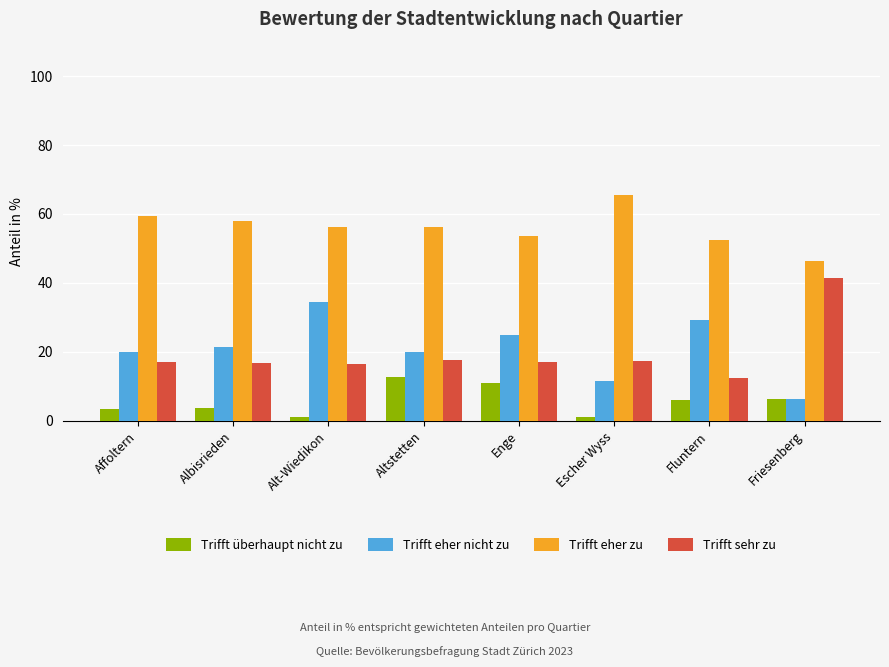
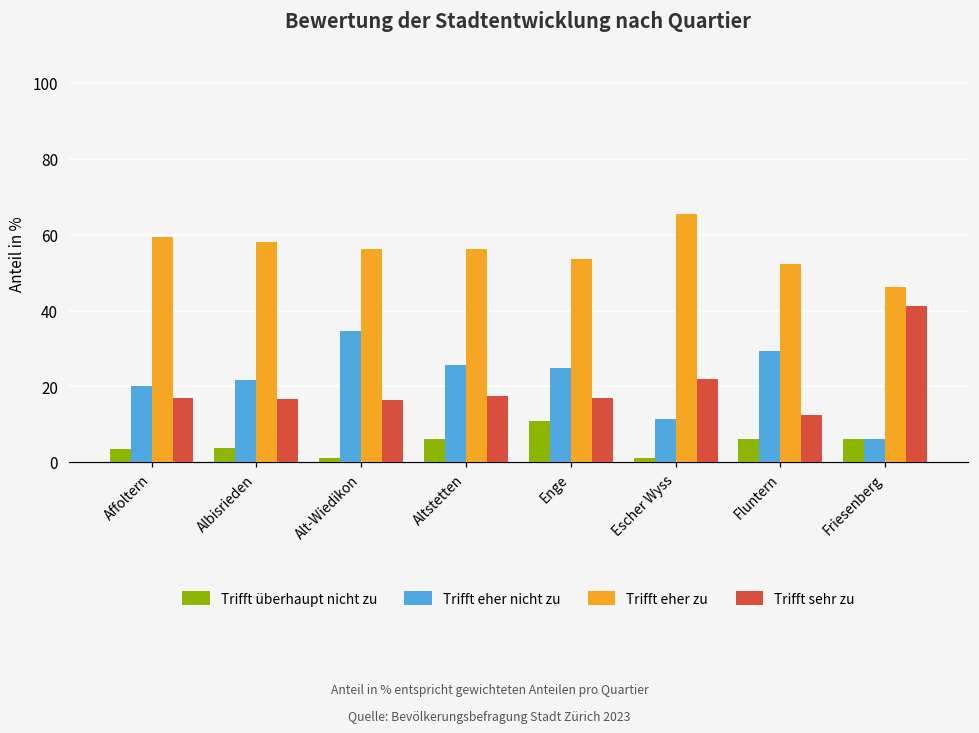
  {
    "Trifft überhaupt nicht zu": {
      "Affoltern": 4,
      "Albisrieden": 4,
      "Alt-Wiedikon": 1,
-     "Altstetten": 13,
+     "Altstetten": 6,
      "Enge": 11,
      "Escher Wyss": 1,
      "Fluntern": 6,
      "Friesenberg": 6
    },
    "Trifft eher nicht zu": {
      "Affoltern": 20,
      "Albisrieden": 22,
      "Alt-Wiedikon": 35,
-     "Altstetten": 20,
+     "Altstetten": 26,
      "Enge": 25,
      "Escher Wyss": 12,
      "Fluntern": 29,
      "Friesenberg": 6
    },
    "Trifft eher zu": {
      "Affoltern": 59,
      "Albisrieden": 58,
      "Alt-Wiedikon": 56,
      "Altstetten": 56,
      "Enge": 54,
      "Escher Wyss": 65,
      "Fluntern": 52,
      "Friesenberg": 46
    },
    "Trifft sehr zu": {
      "Affoltern": 17,
      "Albisrieden": 17,
      "Alt-Wiedikon": 16,
      "Altstetten": 18,
      "Enge": 17,
-     "Escher Wyss": 17,
+     "Escher Wyss": 22,
      "Fluntern": 12,
      "Friesenberg": 41
    }
  }
